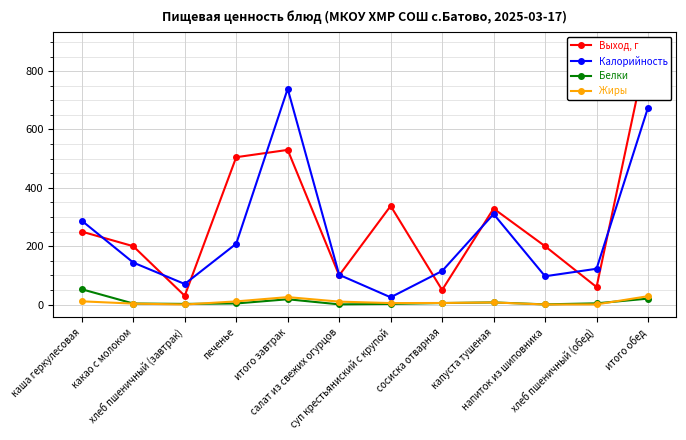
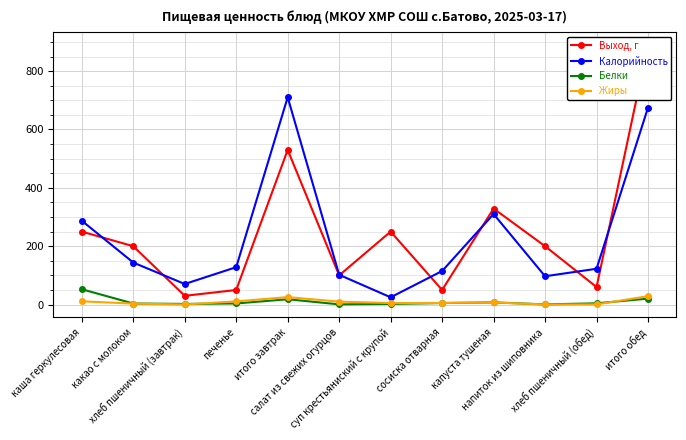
  {
    "Выход, г": {
      "каша геркулесовая": 250,
      "какао с молоком": 200,
      "хлеб пшеничный (завтрак)": 30,
-     "печенье": 510,
+     "печенье": 50,
      "итого завтрак": 530,
-     "суп крестьяниский с крупой": 340,
+     "суп крестьяниский с крупой": 250,
      "сосиска отварная": 50,
      "капуста тушеная": 330,
      "напиток из шиповника": 200,
      "хлеб пшеничный (обед)": 60
    },
    "Калорийность": {
      "каша геркулесовая": 290,
      "какао с молоком": 140,
      "хлеб пшеничный (завтрак)": 70,
-     "печенье": 210,
-     "итого завтрак": 740,
+     "печенье": 130,
+     "итого завтрак": 710,
      "суп крестьяниский с крупой": 20,
      "сосиска отварная": 120,
      "капуста тушеная": 310,
      "напиток из шиповника": 100,
      "хлеб пшеничный (обед)": 120,
      "итого обед": 680
    },
    "Белки": {
      "каша геркулесовая": 50,
      "салат из свежих огурцов": 0
    },
    "Жиры": {
      "каша геркулесовая": 10,
      "салат из свежих огурцов": 10
    }
  }
